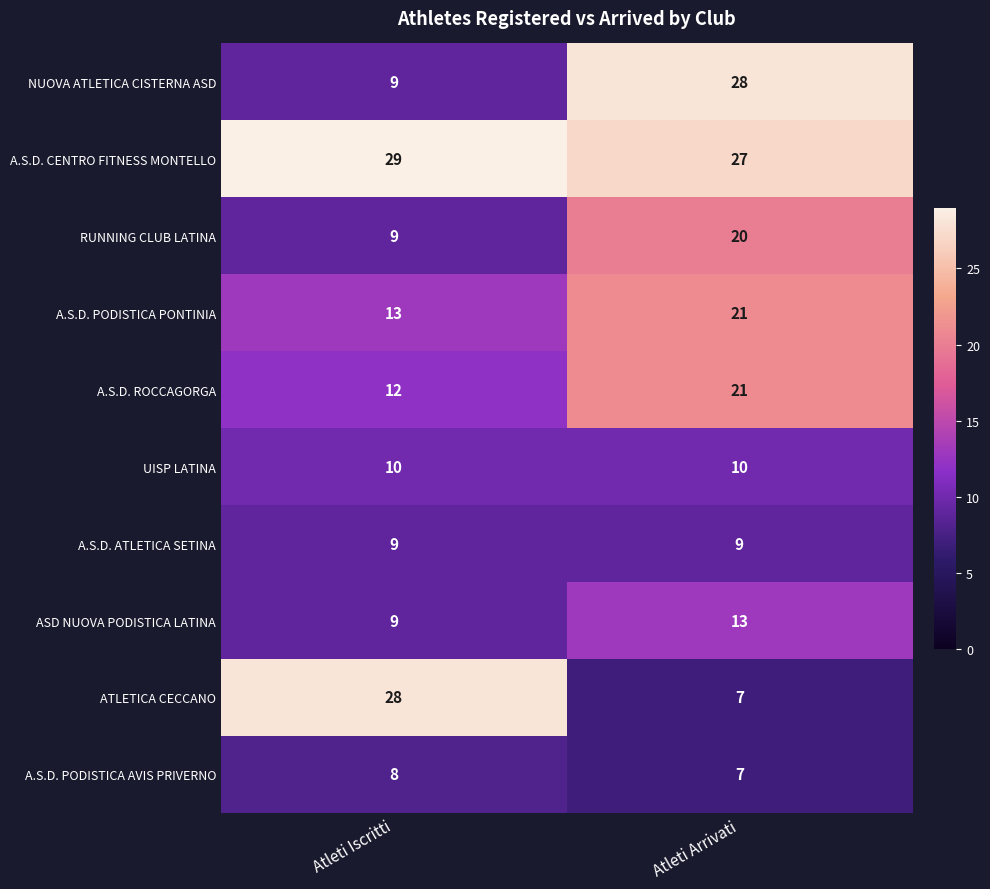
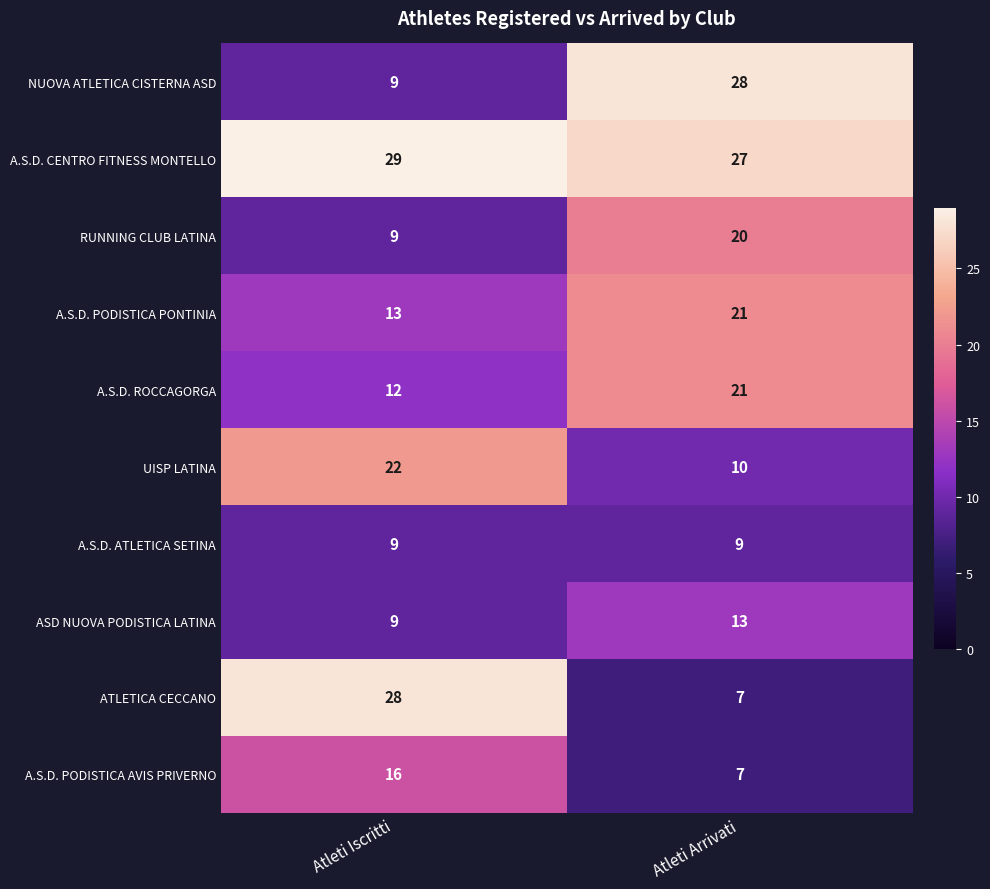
  {
    "NUOVA ATLETICA CISTERNA ASD": {
      "Atleti Iscritti": 9,
      "Atleti Arrivati": 28
    },
    "A.S.D. CENTRO FITNESS MONTELLO": {
      "Atleti Iscritti": 29,
      "Atleti Arrivati": 27
    },
    "RUNNING CLUB LATINA": {
      "Atleti Iscritti": 9,
      "Atleti Arrivati": 20
    },
    "A.S.D. PODISTICA PONTINIA": {
      "Atleti Iscritti": 13,
      "Atleti Arrivati": 21
    },
    "A.S.D. ROCCAGORGA": {
      "Atleti Iscritti": 12,
      "Atleti Arrivati": 21
    },
    "UISP LATINA": {
-     "Atleti Iscritti": 10,
+     "Atleti Iscritti": 22,
      "Atleti Arrivati": 10
    },
    "A.S.D. ATLETICA SETINA": {
      "Atleti Iscritti": 9,
      "Atleti Arrivati": 9
    },
    "ASD NUOVA PODISTICA LATINA": {
      "Atleti Iscritti": 9,
      "Atleti Arrivati": 13
    },
    "ATLETICA CECCANO": {
      "Atleti Iscritti": 28,
      "Atleti Arrivati": 7
    },
    "A.S.D. PODISTICA AVIS PRIVERNO": {
-     "Atleti Iscritti": 8,
+     "Atleti Iscritti": 16,
      "Atleti Arrivati": 7
    }
  }
